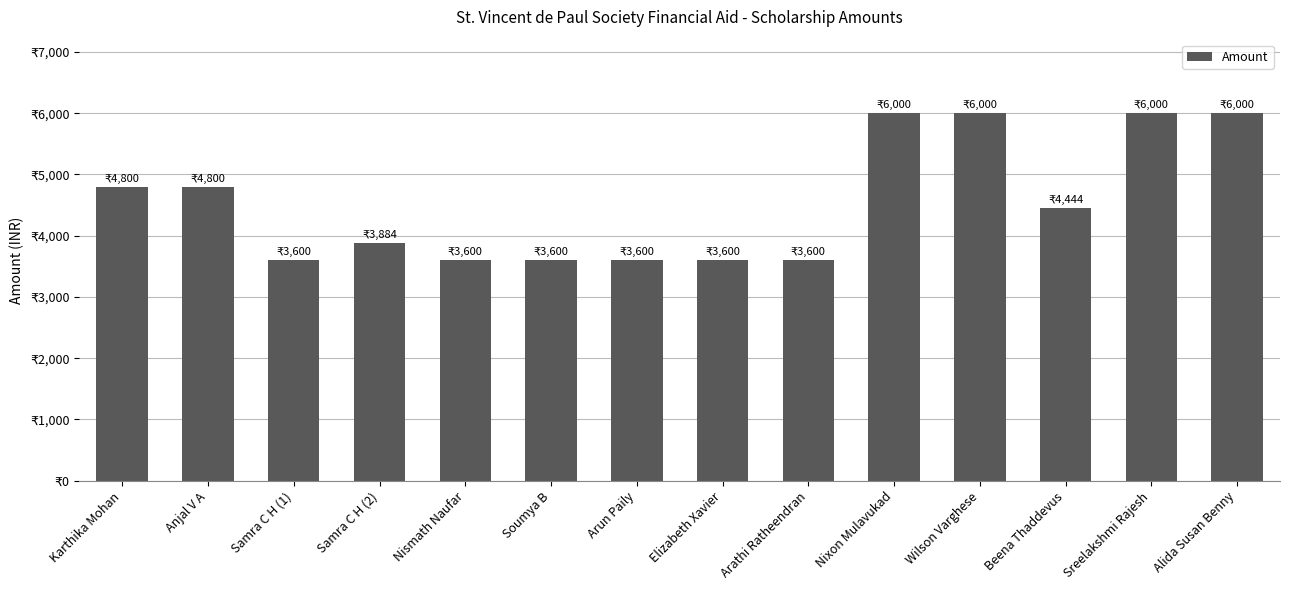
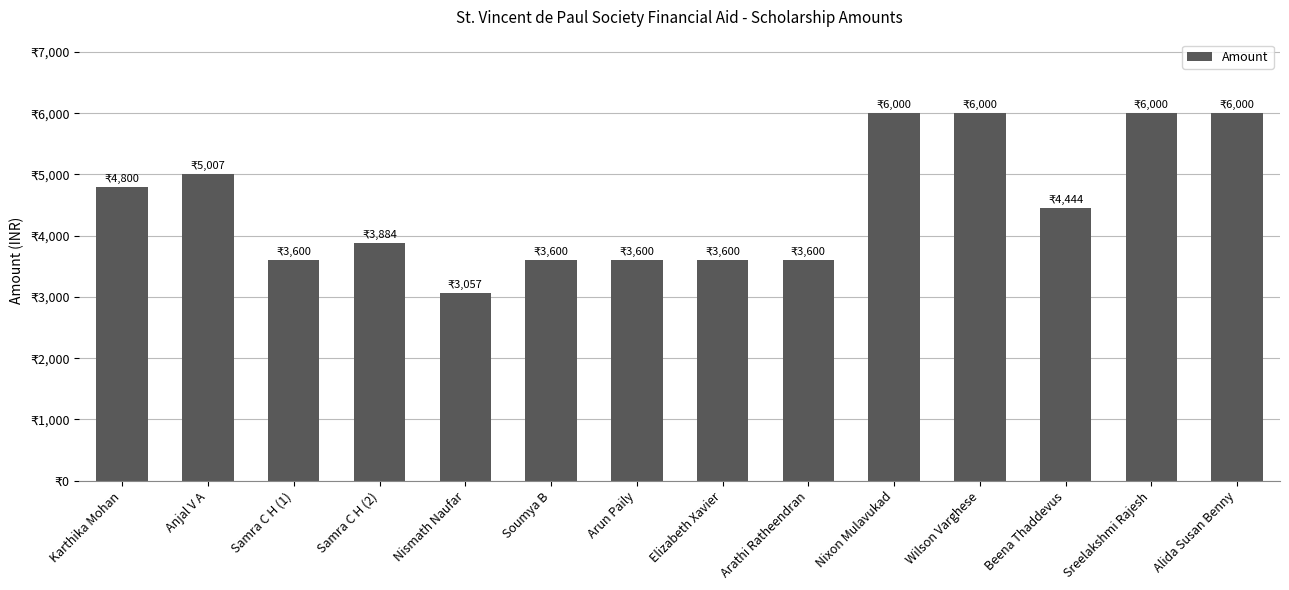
  {
    "Karthika Mohan": "4,800",
-   "Anjal V A": "4,800",
+   "Anjal V A": "5,007",
    "Samra C H (1)": "3,600",
    "Samra C H (2)": "3,884",
-   "Nismath Naufar": "3,600",
+   "Nismath Naufar": "3,057",
    "Soumya B": "3,600",
    "Arun Paily": "3,600",
    "Elizabeth Xavier": "3,600",
    "Arathi Ratheendran": "3,600",
    "Nixon Mulavukad": "6,000",
    "Wilson Varghese": "6,000",
    "Beena Thaddevus": "4,444",
    "Sreelakshmi Rajesh": "6,000",
    "Alida Susan Benny": "6,000"
  }
